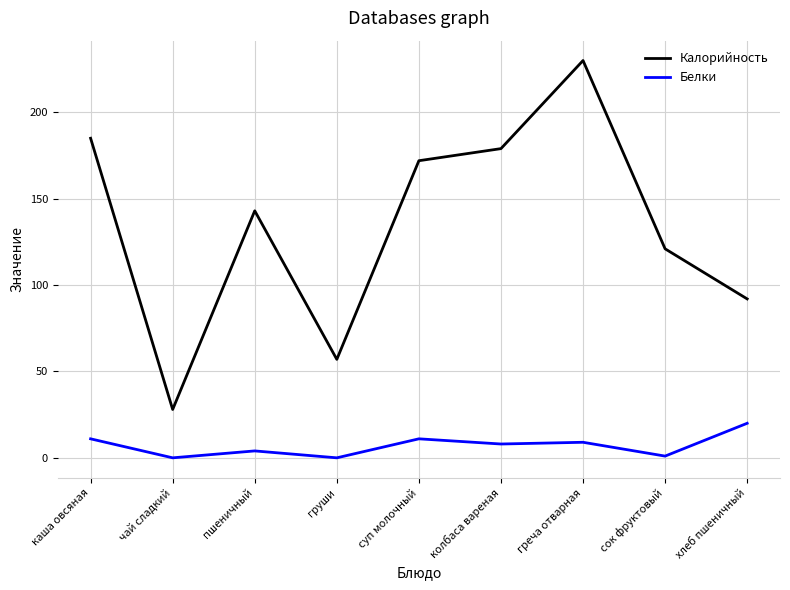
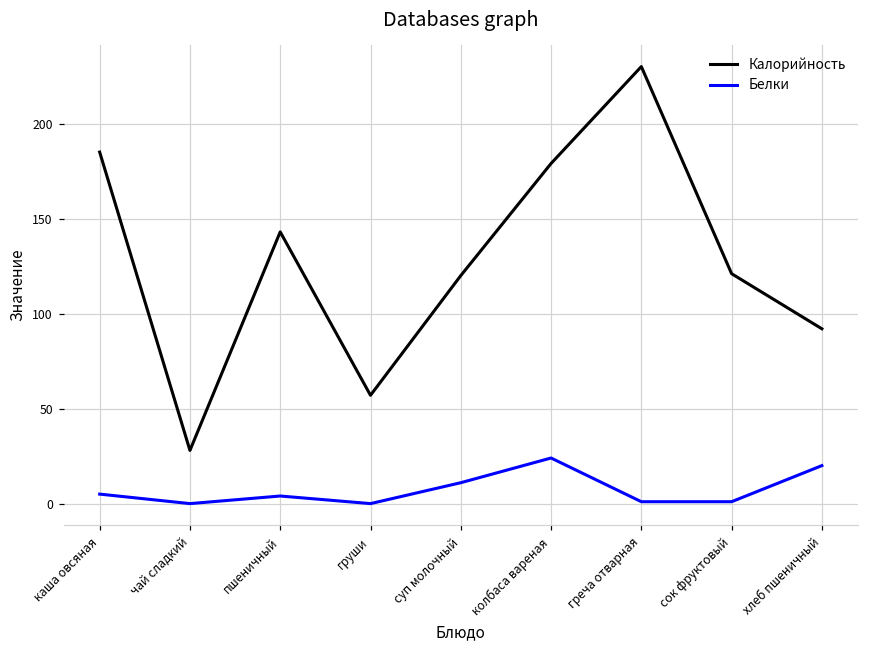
  {
    "Калорийность": {
      "каша овсяная": 185,
      "чай сладкий": 28,
      "пшеничный": 143,
      "груши": 57,
-     "суп молочный": 172,
+     "суп молочный": 120,
      "колбаса вареная": 179,
      "греча отварная": 230,
      "сок фруктовый": 121,
      "хлеб пшеничный": 92
    },
    "Белки": {
-     "каша овсяная": 11,
+     "каша овсяная": 5,
      "чай сладкий": 0,
      "пшеничный": 4,
      "груши": 0,
      "суп молочный": 11,
-     "колбаса вареная": 8,
-     "греча отварная": 9,
+     "колбаса вареная": 24,
+     "греча отварная": 1,
      "сок фруктовый": 1,
      "хлеб пшеничный": 20
    }
  }
